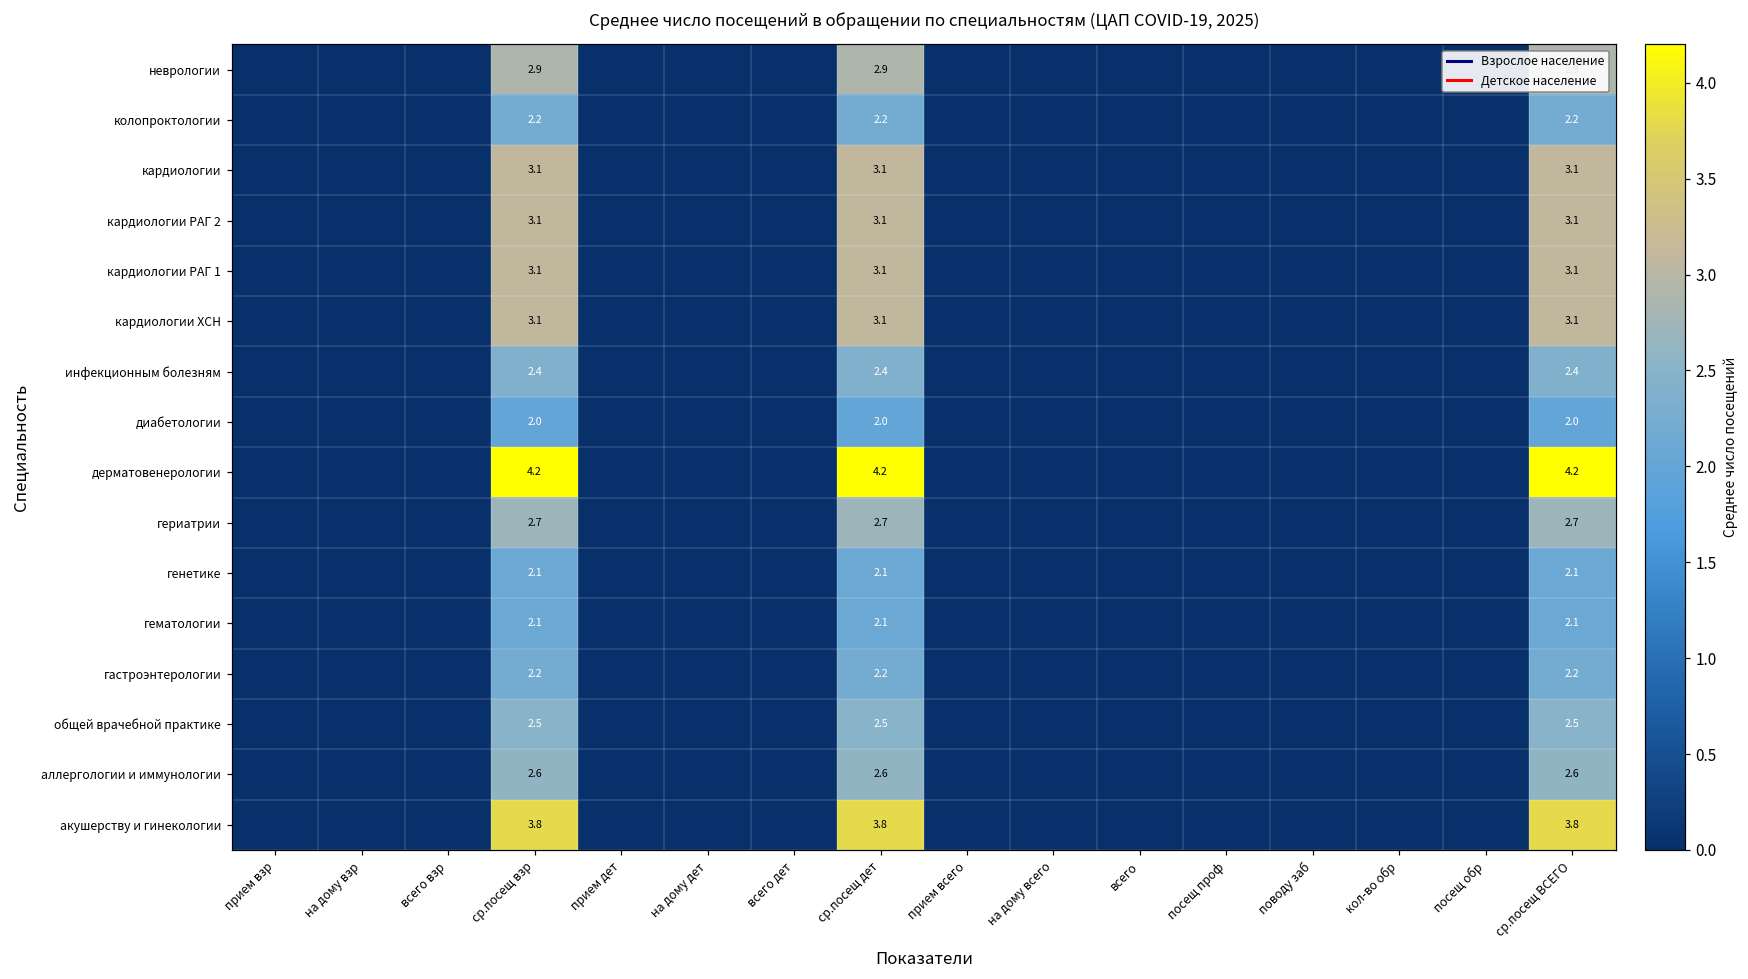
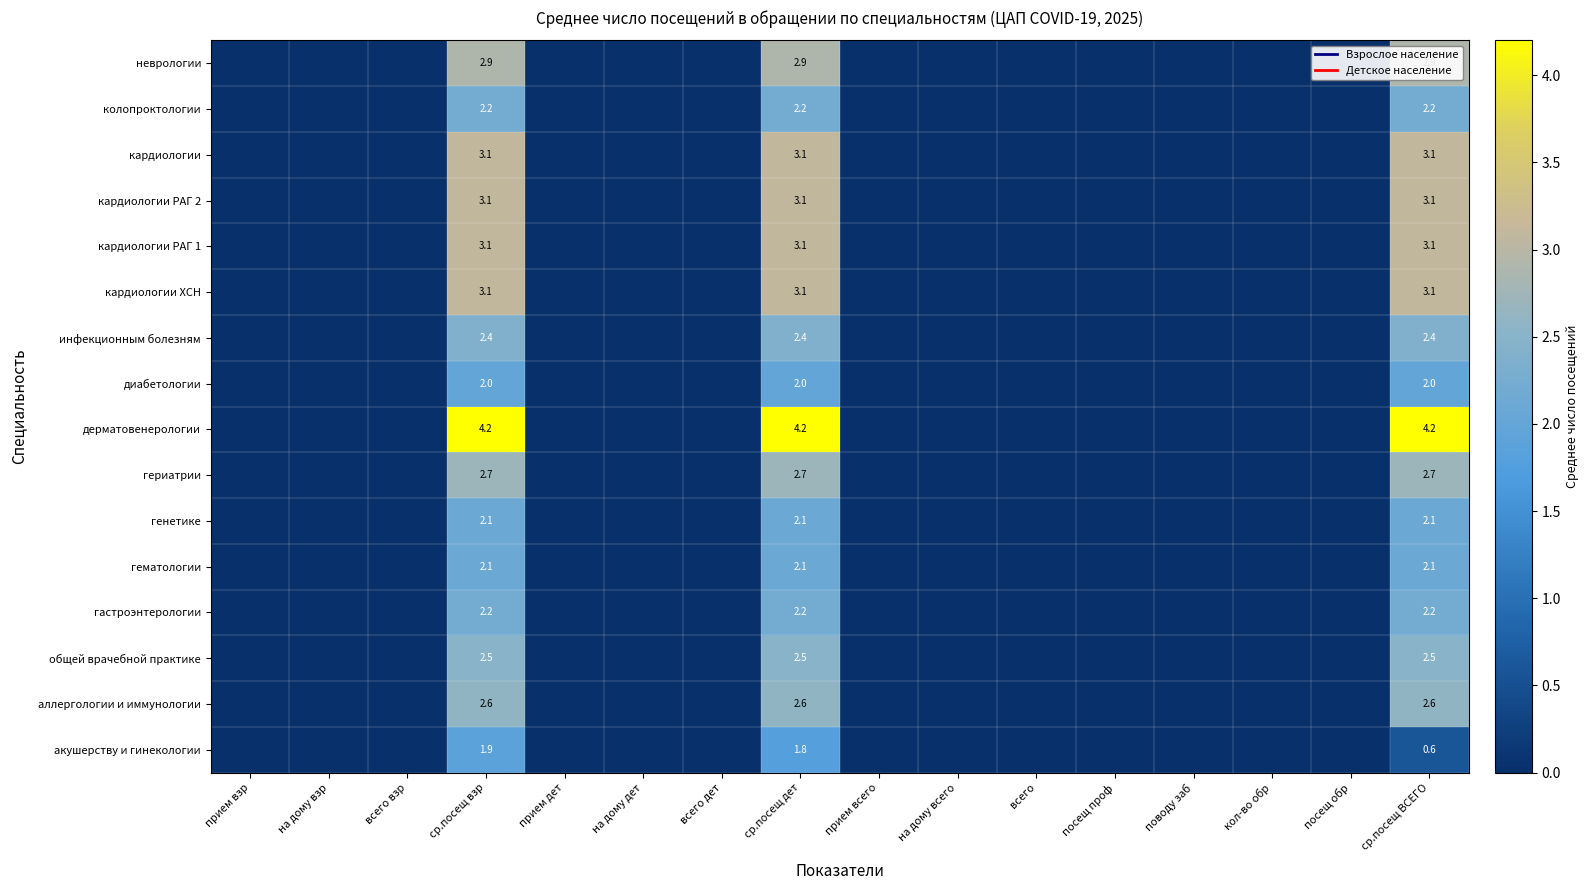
  {
    "неврологии": {
      "ср.посещ взр": 2.9,
      "ср.посещ дет": 2.9
    },
    "колопроктологии": {
      "ср.посещ взр": 2.2,
      "ср.посещ дет": 2.2,
      "ср.посещ ВСЕГО": 2.2
    },
    "кардиологии": {
      "ср.посещ взр": 3.1,
      "ср.посещ дет": 3.1,
      "ср.посещ ВСЕГО": 3.1
    },
    "кардиологии РАГ 2": {
      "ср.посещ взр": 3.1,
      "ср.посещ дет": 3.1,
      "ср.посещ ВСЕГО": 3.1
    },
    "кардиологии РАГ 1": {
      "ср.посещ взр": 3.1,
      "ср.посещ дет": 3.1,
      "ср.посещ ВСЕГО": 3.1
    },
    "кардиологии ХСН": {
      "ср.посещ взр": 3.1,
      "ср.посещ дет": 3.1,
      "ср.посещ ВСЕГО": 3.1
    },
    "инфекционным болезням": {
      "ср.посещ взр": 2.4,
      "ср.посещ дет": 2.4,
      "ср.посещ ВСЕГО": 2.4
    },
    "диабетологии": {
      "ср.посещ взр": 2.0,
      "ср.посещ дет": 2.0,
      "ср.посещ ВСЕГО": 2.0
    },
    "дерматовенерологии": {
      "ср.посещ взр": 4.2,
      "ср.посещ дет": 4.2,
      "ср.посещ ВСЕГО": 4.2
    },
    "гериатрии": {
      "ср.посещ взр": 2.7,
      "ср.посещ дет": 2.7,
      "ср.посещ ВСЕГО": 2.7
    },
    "генетике": {
      "ср.посещ взр": 2.1,
      "ср.посещ дет": 2.1,
      "ср.посещ ВСЕГО": 2.1
    },
    "гематологии": {
      "ср.посещ взр": 2.1,
      "ср.посещ дет": 2.1,
      "ср.посещ ВСЕГО": 2.1
    },
    "гастроэнтерологии": {
      "ср.посещ взр": 2.2,
      "ср.посещ дет": 2.2,
      "ср.посещ ВСЕГО": 2.2
    },
    "общей врачебной практике": {
      "ср.посещ взр": 2.5,
      "ср.посещ дет": 2.5,
      "ср.посещ ВСЕГО": 2.5
    },
    "аллергологии и иммунологии": {
      "ср.посещ взр": 2.6,
      "ср.посещ дет": 2.6,
      "ср.посещ ВСЕГО": 2.6
    },
    "акушерству и гинекологии": {
-     "ср.посещ взр": 3.8,
-     "ср.посещ дет": 3.8,
-     "ср.посещ ВСЕГО": 3.8
+     "ср.посещ взр": 1.9,
+     "ср.посещ дет": 1.8,
+     "ср.посещ ВСЕГО": 0.6
    }
  }
